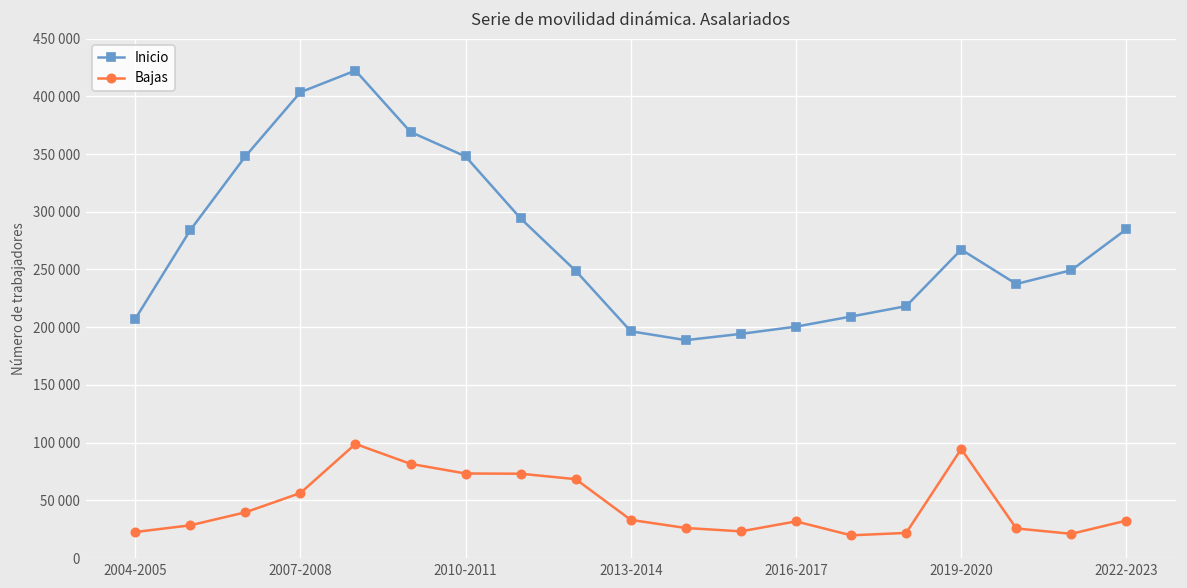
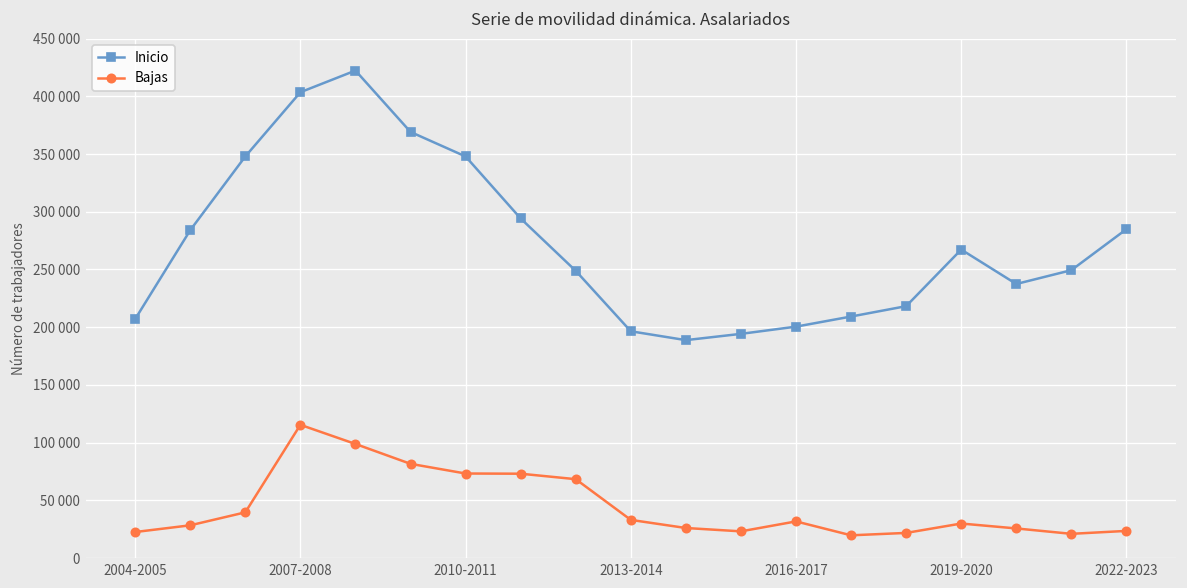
  {
    "Inicio": {
      "2004-2005": 210000,
      "2007-2008": 400000,
      "2010-2011": 350000,
      "2013-2014": 200000,
      "2016-2017": 200000,
      "2019-2020": 270000,
      "2022-2023": 280000
    },
    "Bajas": {
      "2004-2005": 20000,
-     "2007-2008": 60000,
+     "2007-2008": 120000,
      "2010-2011": 70000,
      "2013-2014": 30000,
      "2016-2017": 30000,
-     "2019-2020": 90000,
-     "2022-2023": 30000
+     "2019-2020": 30000,
+     "2022-2023": 20000
    }
  }
